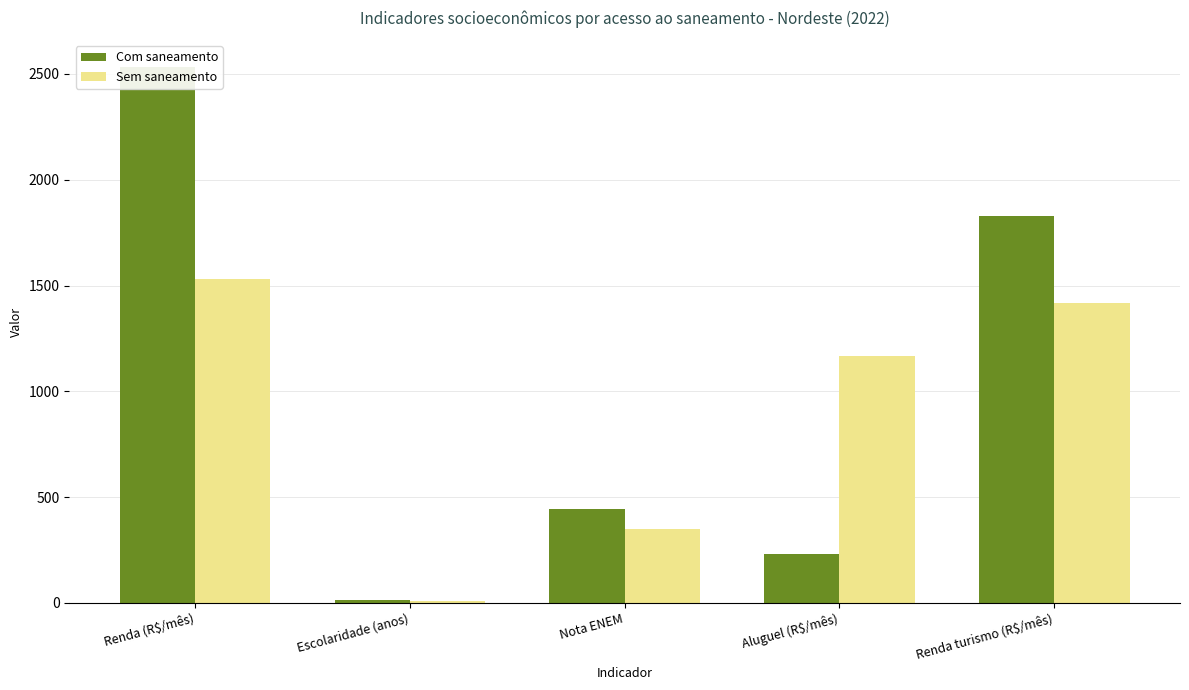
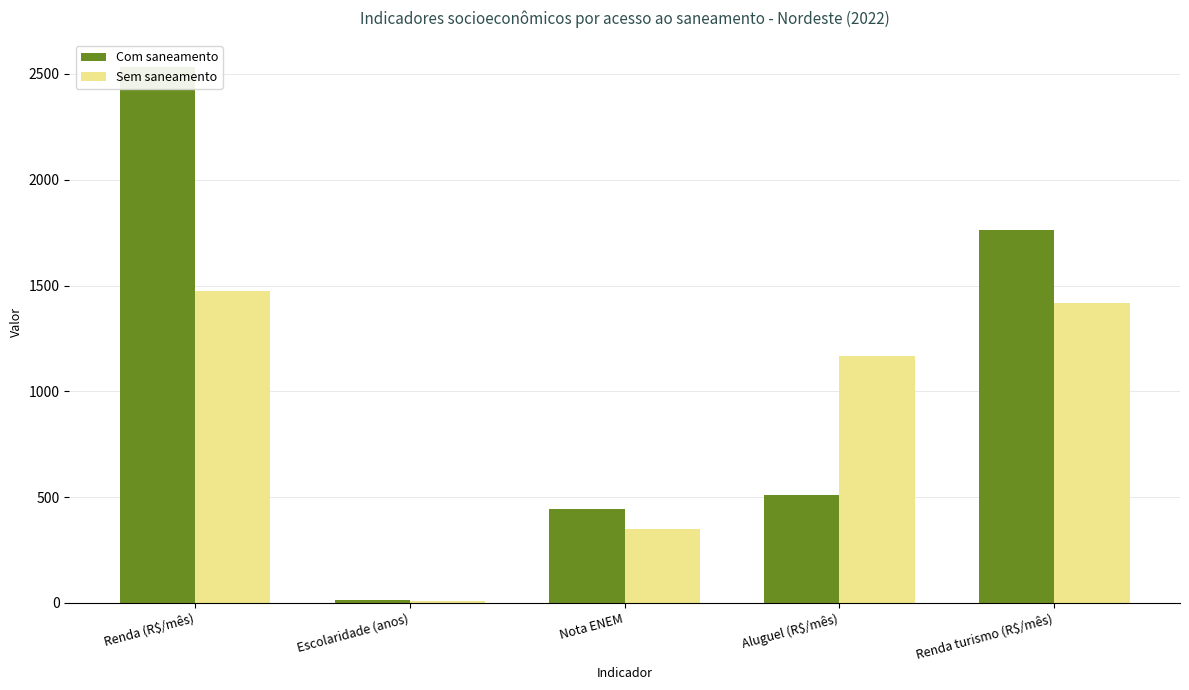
  {
    "Com saneamento": {
      "Nota ENEM": 450,
-     "Aluguel (R$/mês)": 230,
-     "Renda turismo (R$/mês)": 1830
+     "Aluguel (R$/mês)": 510,
+     "Renda turismo (R$/mês)": 1760
    },
    "Sem saneamento": {
-     "Renda (R$/mês)": 1530,
+     "Renda (R$/mês)": 1470,
      "Nota ENEM": 350,
      "Aluguel (R$/mês)": 1170,
      "Renda turismo (R$/mês)": 1420
    }
  }
